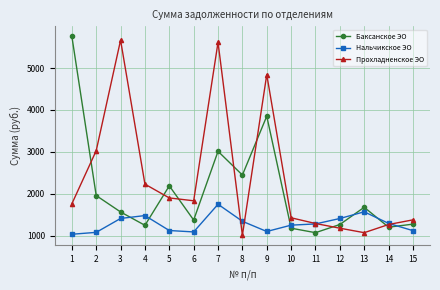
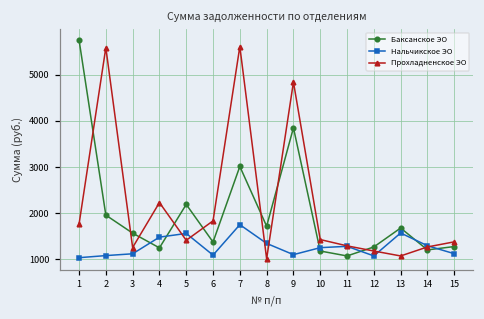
  {
    "Баксанское ЭО": {
      "1": 5800,
      "2": 2000,
      "3": 1600,
      "4": 1200,
      "5": 2200,
      "6": 1400,
      "7": 3000,
-     "8": 2400,
+     "8": 1700,
      "9": 3900,
      "10": 1200,
      "11": 1100,
      "12": 1300,
      "13": 1700,
      "14": 1200,
      "15": 1300
    },
    "Нальчикское ЭО": {
      "1": 1000,
      "2": 1100,
-     "3": 1400,
+     "3": 1100,
      "4": 1500,
-     "5": 1100,
+     "5": 1600,
      "6": 1100,
      "7": 1700,
      "8": 1300,
      "9": 1100,
      "10": 1200,
-     "12": 1400,
+     "12": 1100,
      "13": 1600,
      "15": 1100
    },
    "Прохладненское ЭО": {
      "1": 1800,
-     "2": 3000,
-     "3": 5700,
+     "2": 5600,
+     "3": 1300,
      "4": 2200,
-     "5": 1900,
+     "5": 1400,
      "6": 1800,
      "7": 5600,
      "8": 1000,
      "9": 4800,
      "10": 1400,
      "12": 1200,
      "13": 1100,
      "15": 1400
    }
  }
